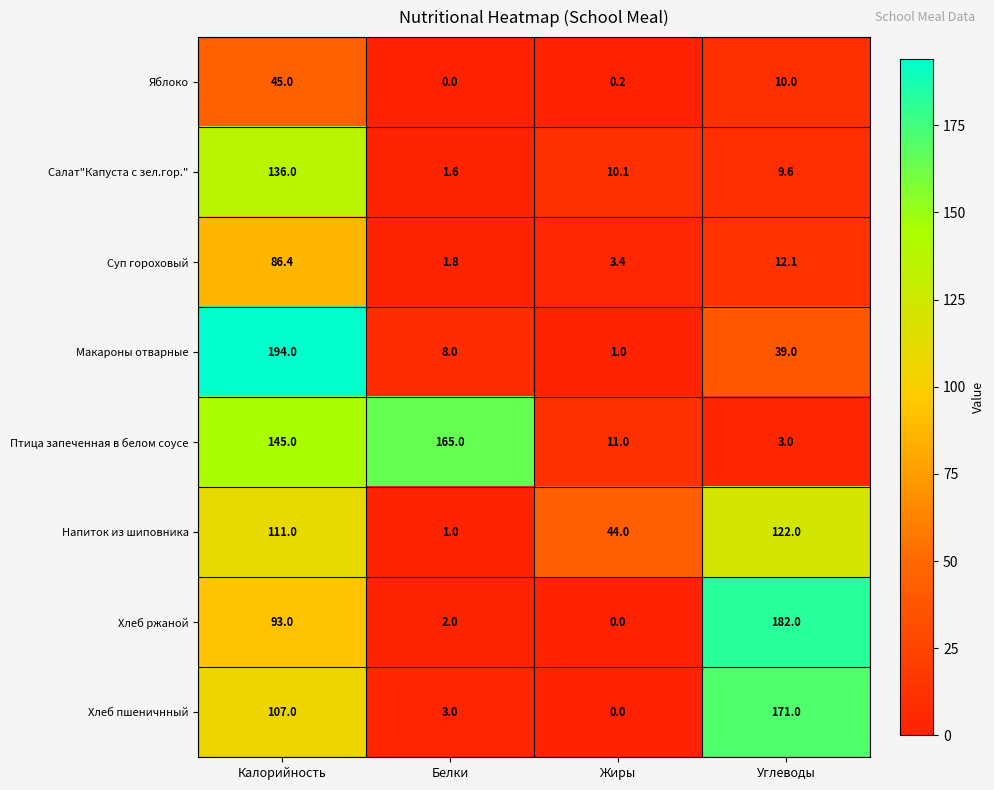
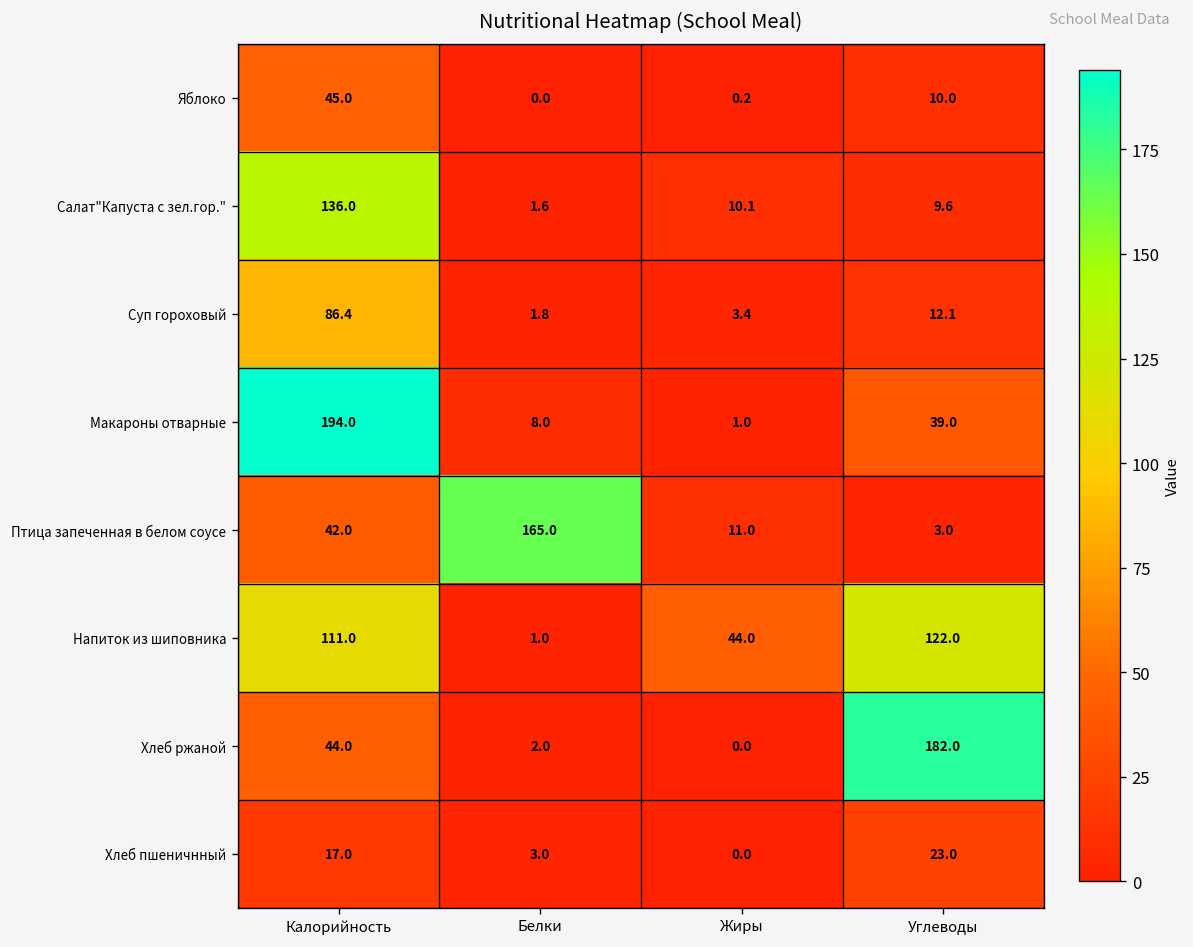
  {
    "Яблоко": {
      "Калорийность": 45.0,
      "Белки": 0.0,
      "Жиры": 0.2,
      "Углеводы": 10.0
    },
    "Салат\"Капуста с зел.гор.\"": {
      "Калорийность": 136.0,
      "Белки": 1.6,
      "Жиры": 10.1,
      "Углеводы": 9.6
    },
    "Суп гороховый": {
      "Калорийность": 86.4,
      "Белки": 1.8,
      "Жиры": 3.4,
      "Углеводы": 12.1
    },
    "Макароны отварные": {
      "Калорийность": 194.0,
      "Белки": 8.0,
      "Жиры": 1.0,
      "Углеводы": 39.0
    },
    "Птица запеченная в белом соусе": {
-     "Калорийность": 145.0,
+     "Калорийность": 42.0,
      "Белки": 165.0,
      "Жиры": 11.0,
      "Углеводы": 3.0
    },
    "Напиток из шиповника": {
      "Калорийность": 111.0,
      "Белки": 1.0,
      "Жиры": 44.0,
      "Углеводы": 122.0
    },
    "Хлеб ржаной": {
-     "Калорийность": 93.0,
+     "Калорийность": 44.0,
      "Белки": 2.0,
      "Жиры": 0.0,
      "Углеводы": 182.0
    },
    "Хлеб пшеничнный": {
-     "Калорийность": 107.0,
+     "Калорийность": 17.0,
      "Белки": 3.0,
      "Жиры": 0.0,
-     "Углеводы": 171.0
+     "Углеводы": 23.0
    }
  }
